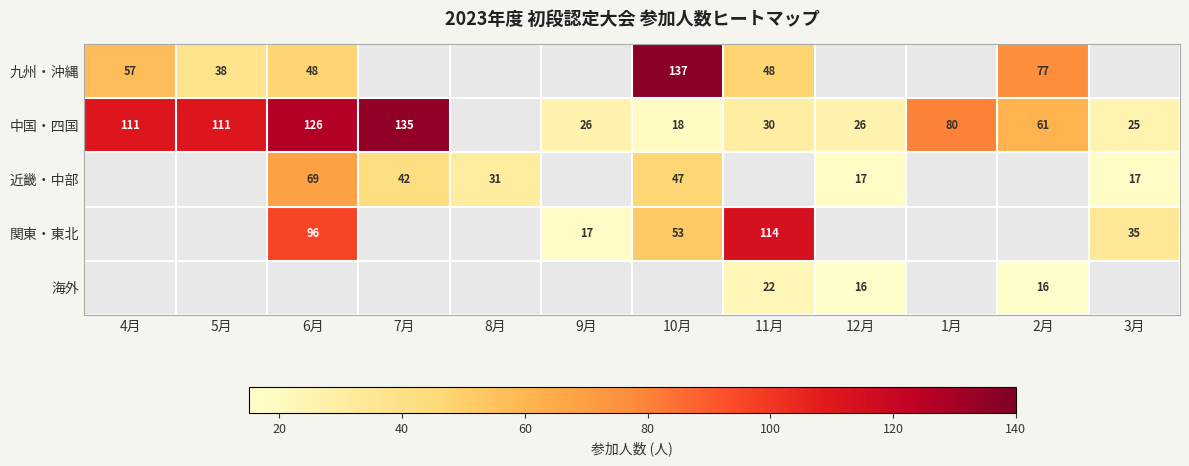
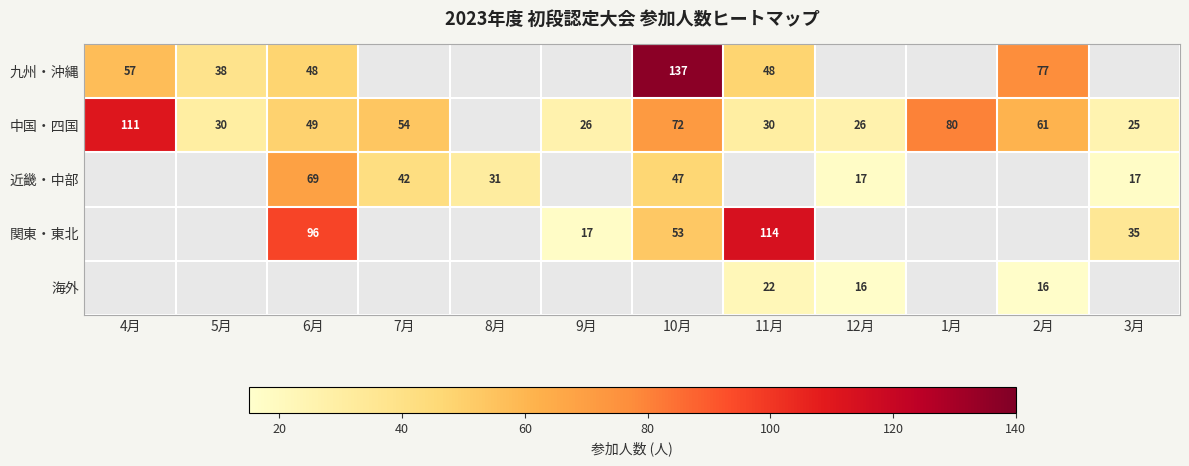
  {
    "九州・沖縄": {
      "4月": 57,
      "5月": 38,
      "6月": 48,
      "10月": 137,
      "11月": 48,
      "2月": 77
    },
    "中国・四国": {
      "4月": 111,
-     "5月": 111,
-     "6月": 126,
-     "7月": 135,
+     "5月": 30,
+     "6月": 49,
+     "7月": 54,
      "9月": 26,
-     "10月": 18,
+     "10月": 72,
      "11月": 30,
      "12月": 26,
      "1月": 80,
      "2月": 61,
      "3月": 25
    },
    "近畿・中部": {
      "6月": 69,
      "7月": 42,
      "8月": 31,
      "10月": 47,
      "12月": 17,
      "3月": 17
    },
    "関東・東北": {
      "6月": 96,
      "9月": 17,
      "10月": 53,
      "11月": 114,
      "3月": 35
    },
    "海外": {
      "11月": 22,
      "12月": 16,
      "2月": 16
    }
  }
